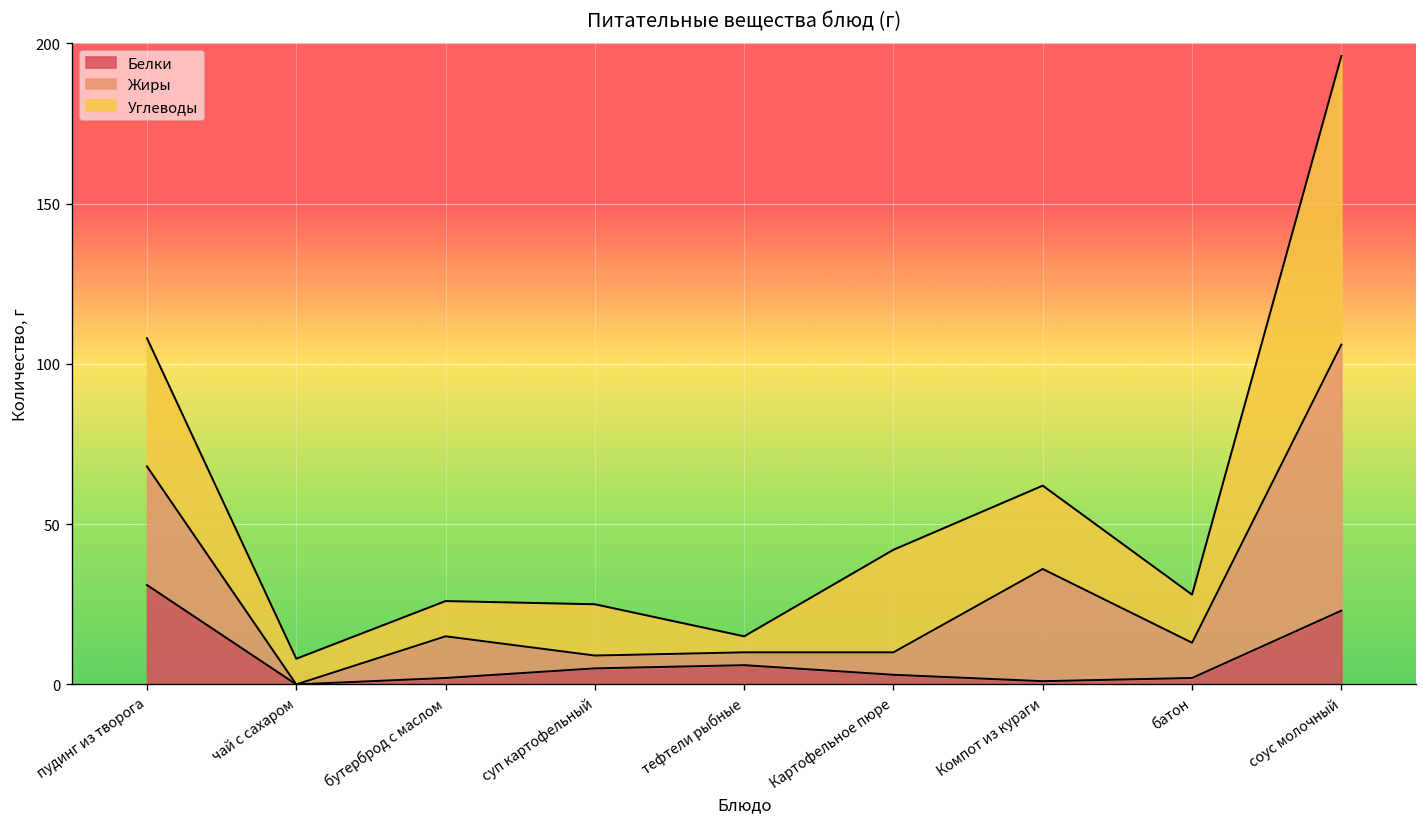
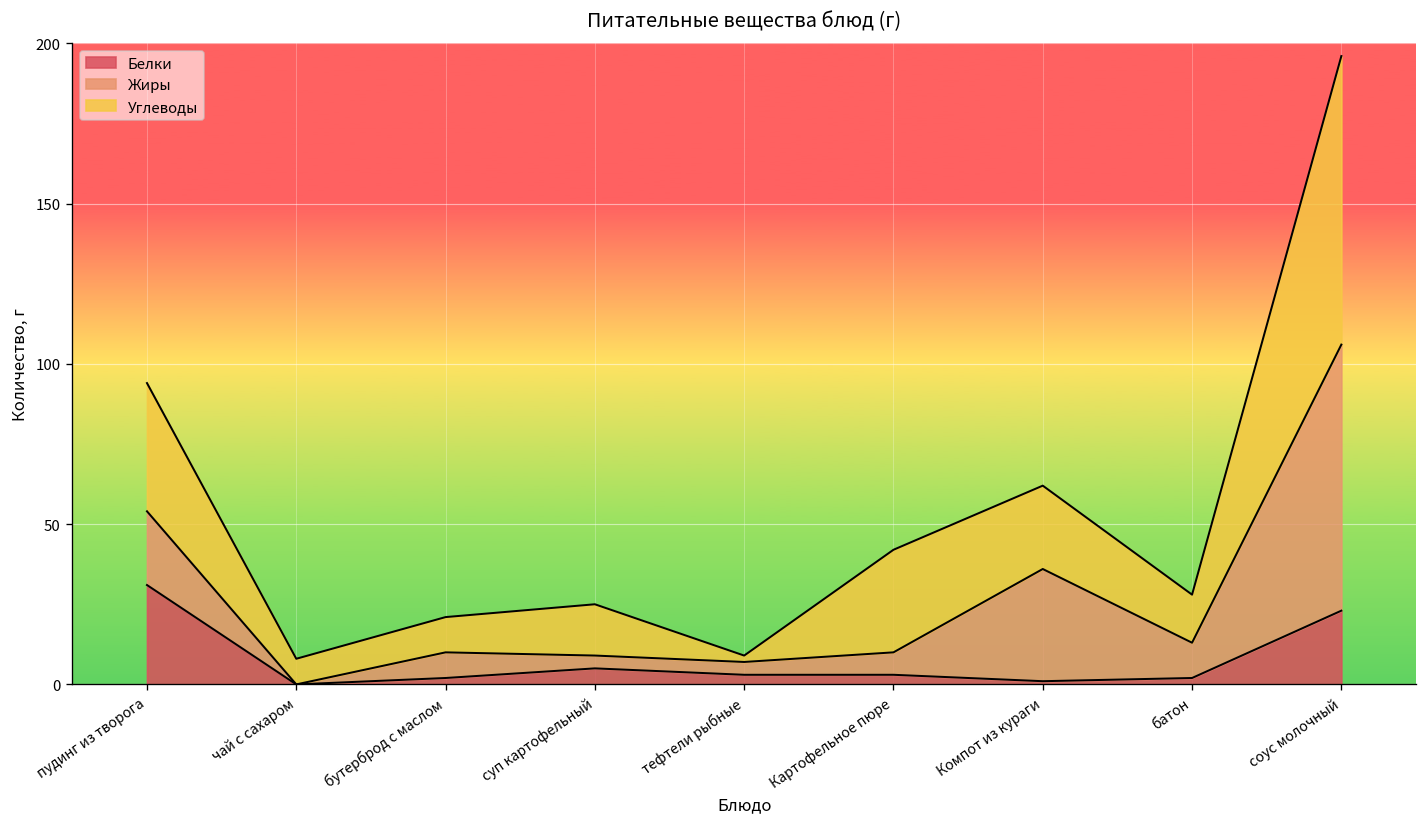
  {
    "Белки": {
      "пудинг из творога": 31,
      "бутерброд с маслом": 2,
      "суп картофельный": 5,
-     "тефтели рыбные": 6,
+     "тефтели рыбные": 3,
      "Картофельное пюре": 3,
      "Компот из кураги": 1,
      "батон": 2,
      "соус молочный": 23
    },
    "Жиры": {
-     "пудинг из творога": 37,
-     "бутерброд с маслом": 13,
+     "пудинг из творога": 23,
+     "бутерброд с маслом": 8,
      "суп картофельный": 4,
      "тефтели рыбные": 4,
      "Картофельное пюре": 7,
      "Компот из кураги": 35,
      "батон": 11,
      "соус молочный": 83
    },
    "Углеводы": {
      "пудинг из творога": 40,
      "чай с сахаром": 8,
      "бутерброд с маслом": 11,
      "суп картофельный": 16,
-     "тефтели рыбные": 5,
+     "тефтели рыбные": 2,
      "Картофельное пюре": 32,
      "Компот из кураги": 26,
      "батон": 15,
      "соус молочный": 90
    }
  }
